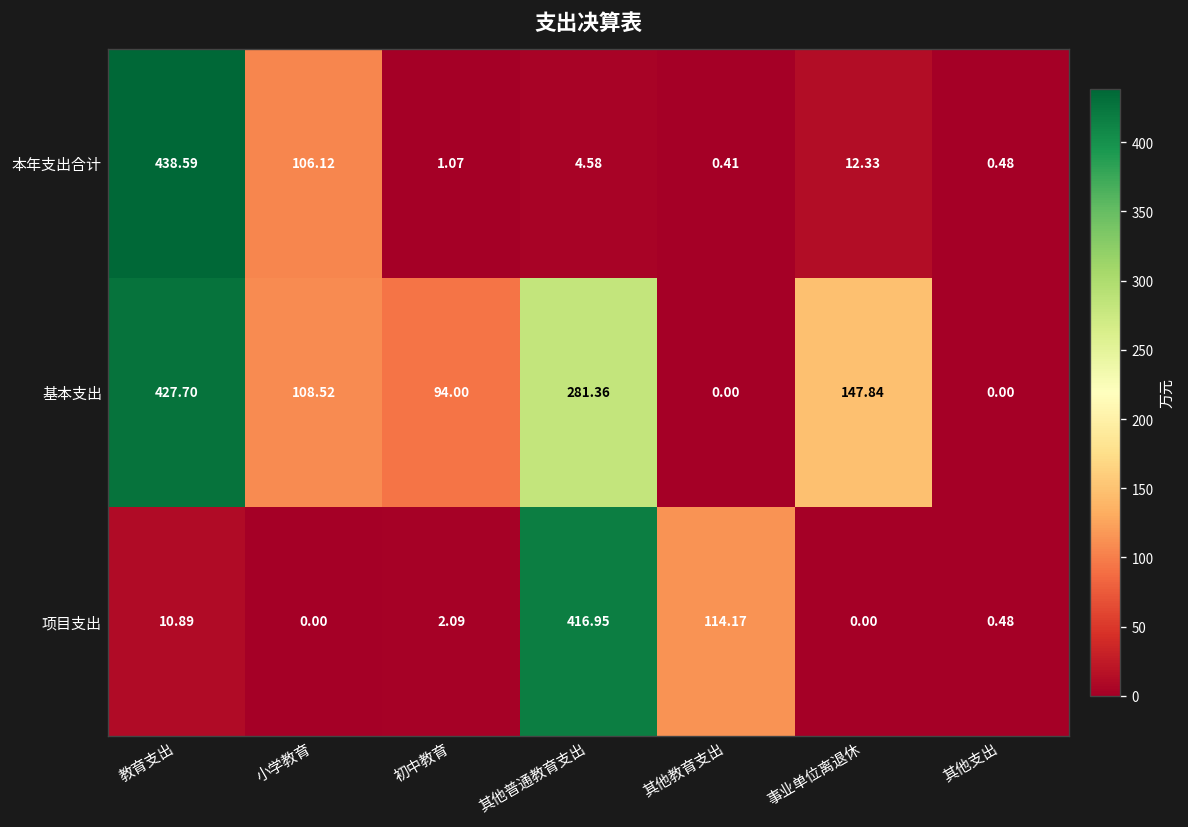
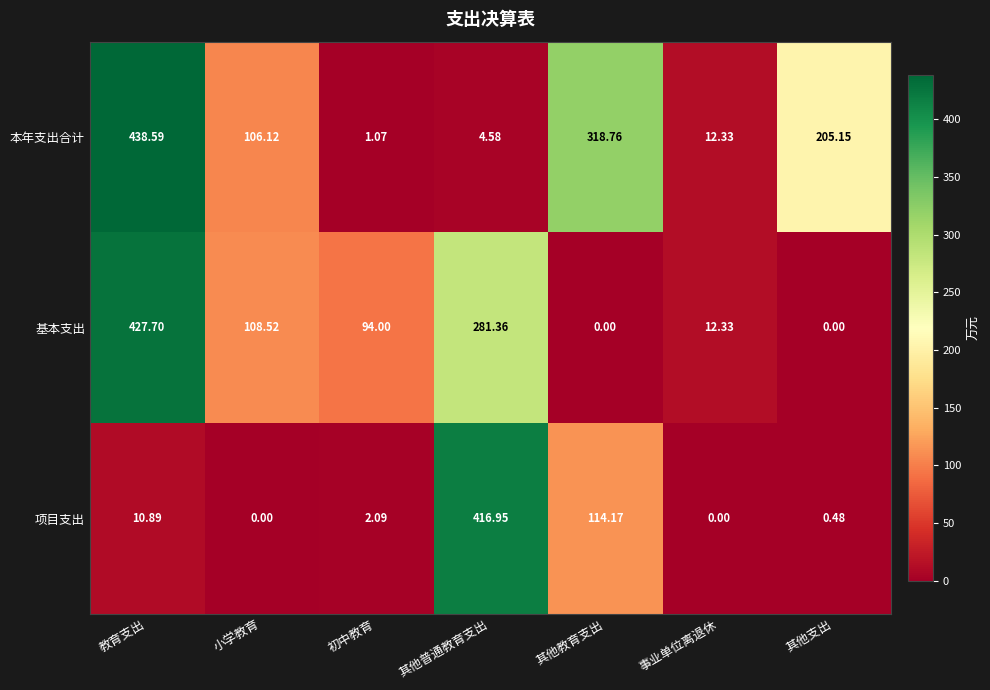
  {
    "本年支出合计": {
      "教育支出": 438.59,
      "小学教育": 106.12,
      "初中教育": 1.07,
      "其他普通教育支出": 4.58,
-     "其他教育支出": 0.41,
+     "其他教育支出": 318.76,
      "事业单位离退休": 12.33,
-     "其他支出": 0.48
+     "其他支出": 205.15
    },
    "基本支出": {
      "教育支出": 427.70,
      "小学教育": 108.52,
      "初中教育": 94.00,
      "其他普通教育支出": 281.36,
      "其他教育支出": 0.00,
-     "事业单位离退休": 147.84,
+     "事业单位离退休": 12.33,
      "其他支出": 0.00
    },
    "项目支出": {
      "教育支出": 10.89,
      "小学教育": 0.00,
      "初中教育": 2.09,
      "其他普通教育支出": 416.95,
      "其他教育支出": 114.17,
      "事业单位离退休": 0.00,
      "其他支出": 0.48
    }
  }
